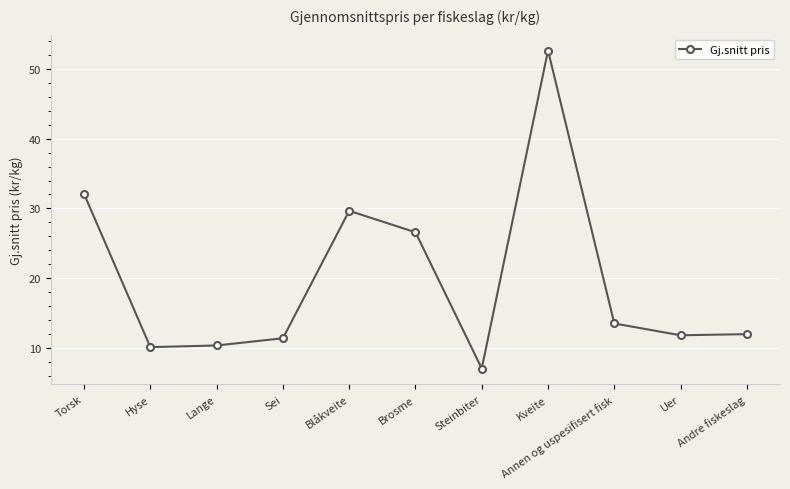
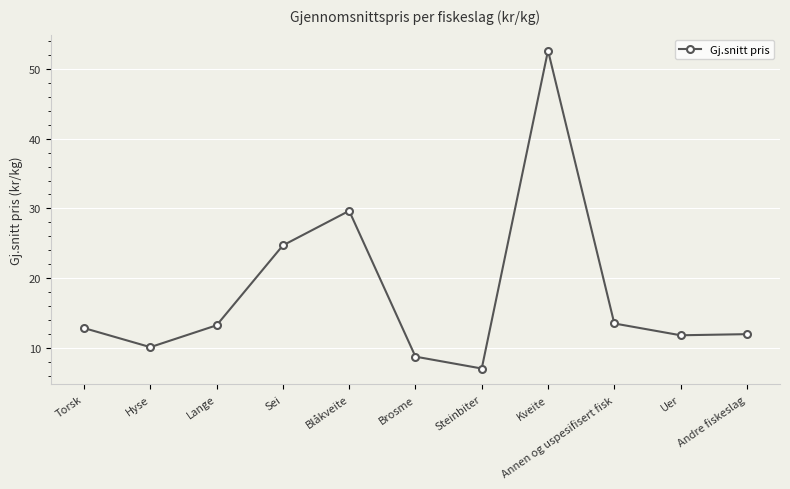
  {
-   "Torsk": 32,
+   "Torsk": 13,
    "Hyse": 10,
-   "Lange": 10,
-   "Sei": 11,
+   "Lange": 13,
+   "Sei": 25,
    "Blåkveite": 30,
-   "Brosme": 27,
+   "Brosme": 9,
    "Steinbiter": 7,
    "Kveite": 53,
    "Annen og uspesifisert fisk": 14,
    "Uer": 12,
    "Andre fiskeslag": 12
  }
